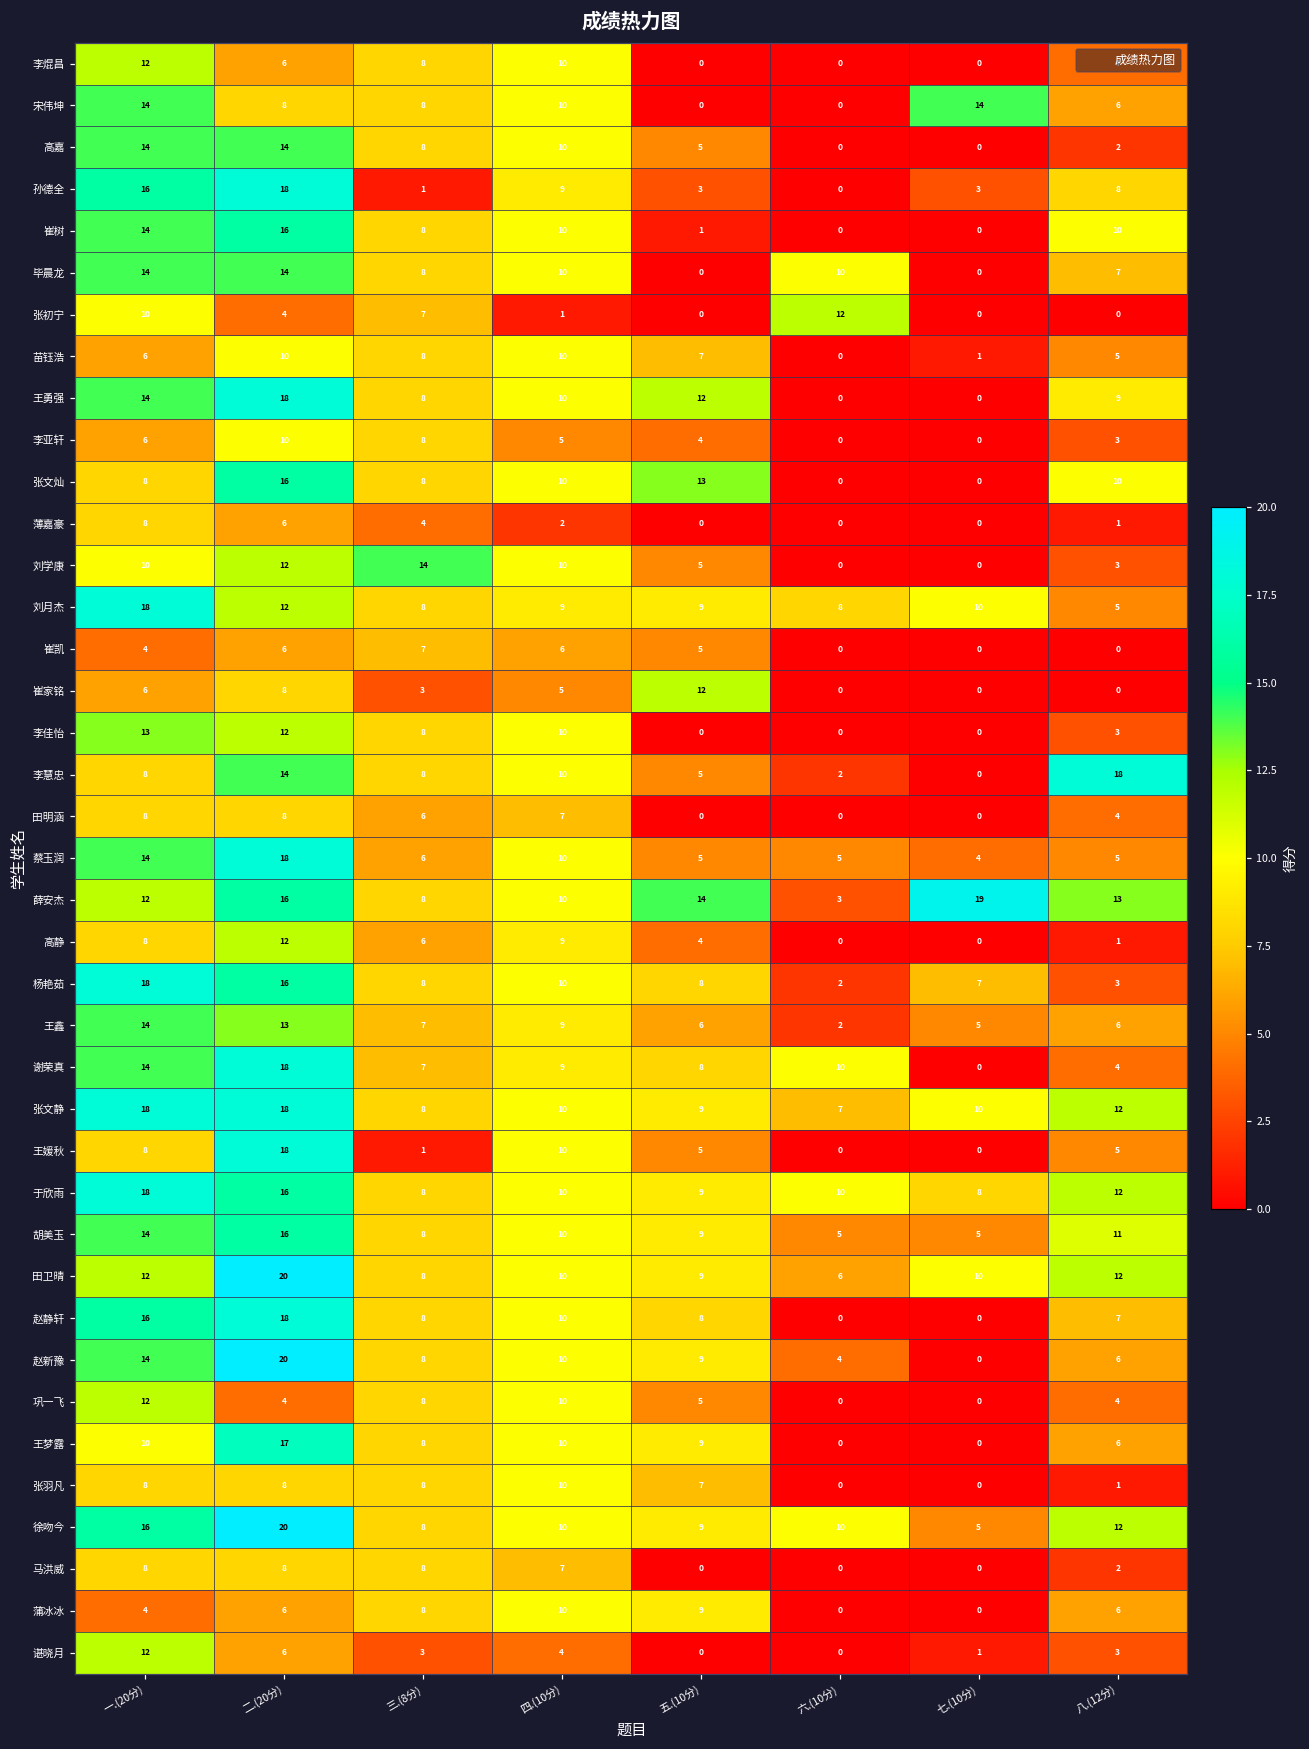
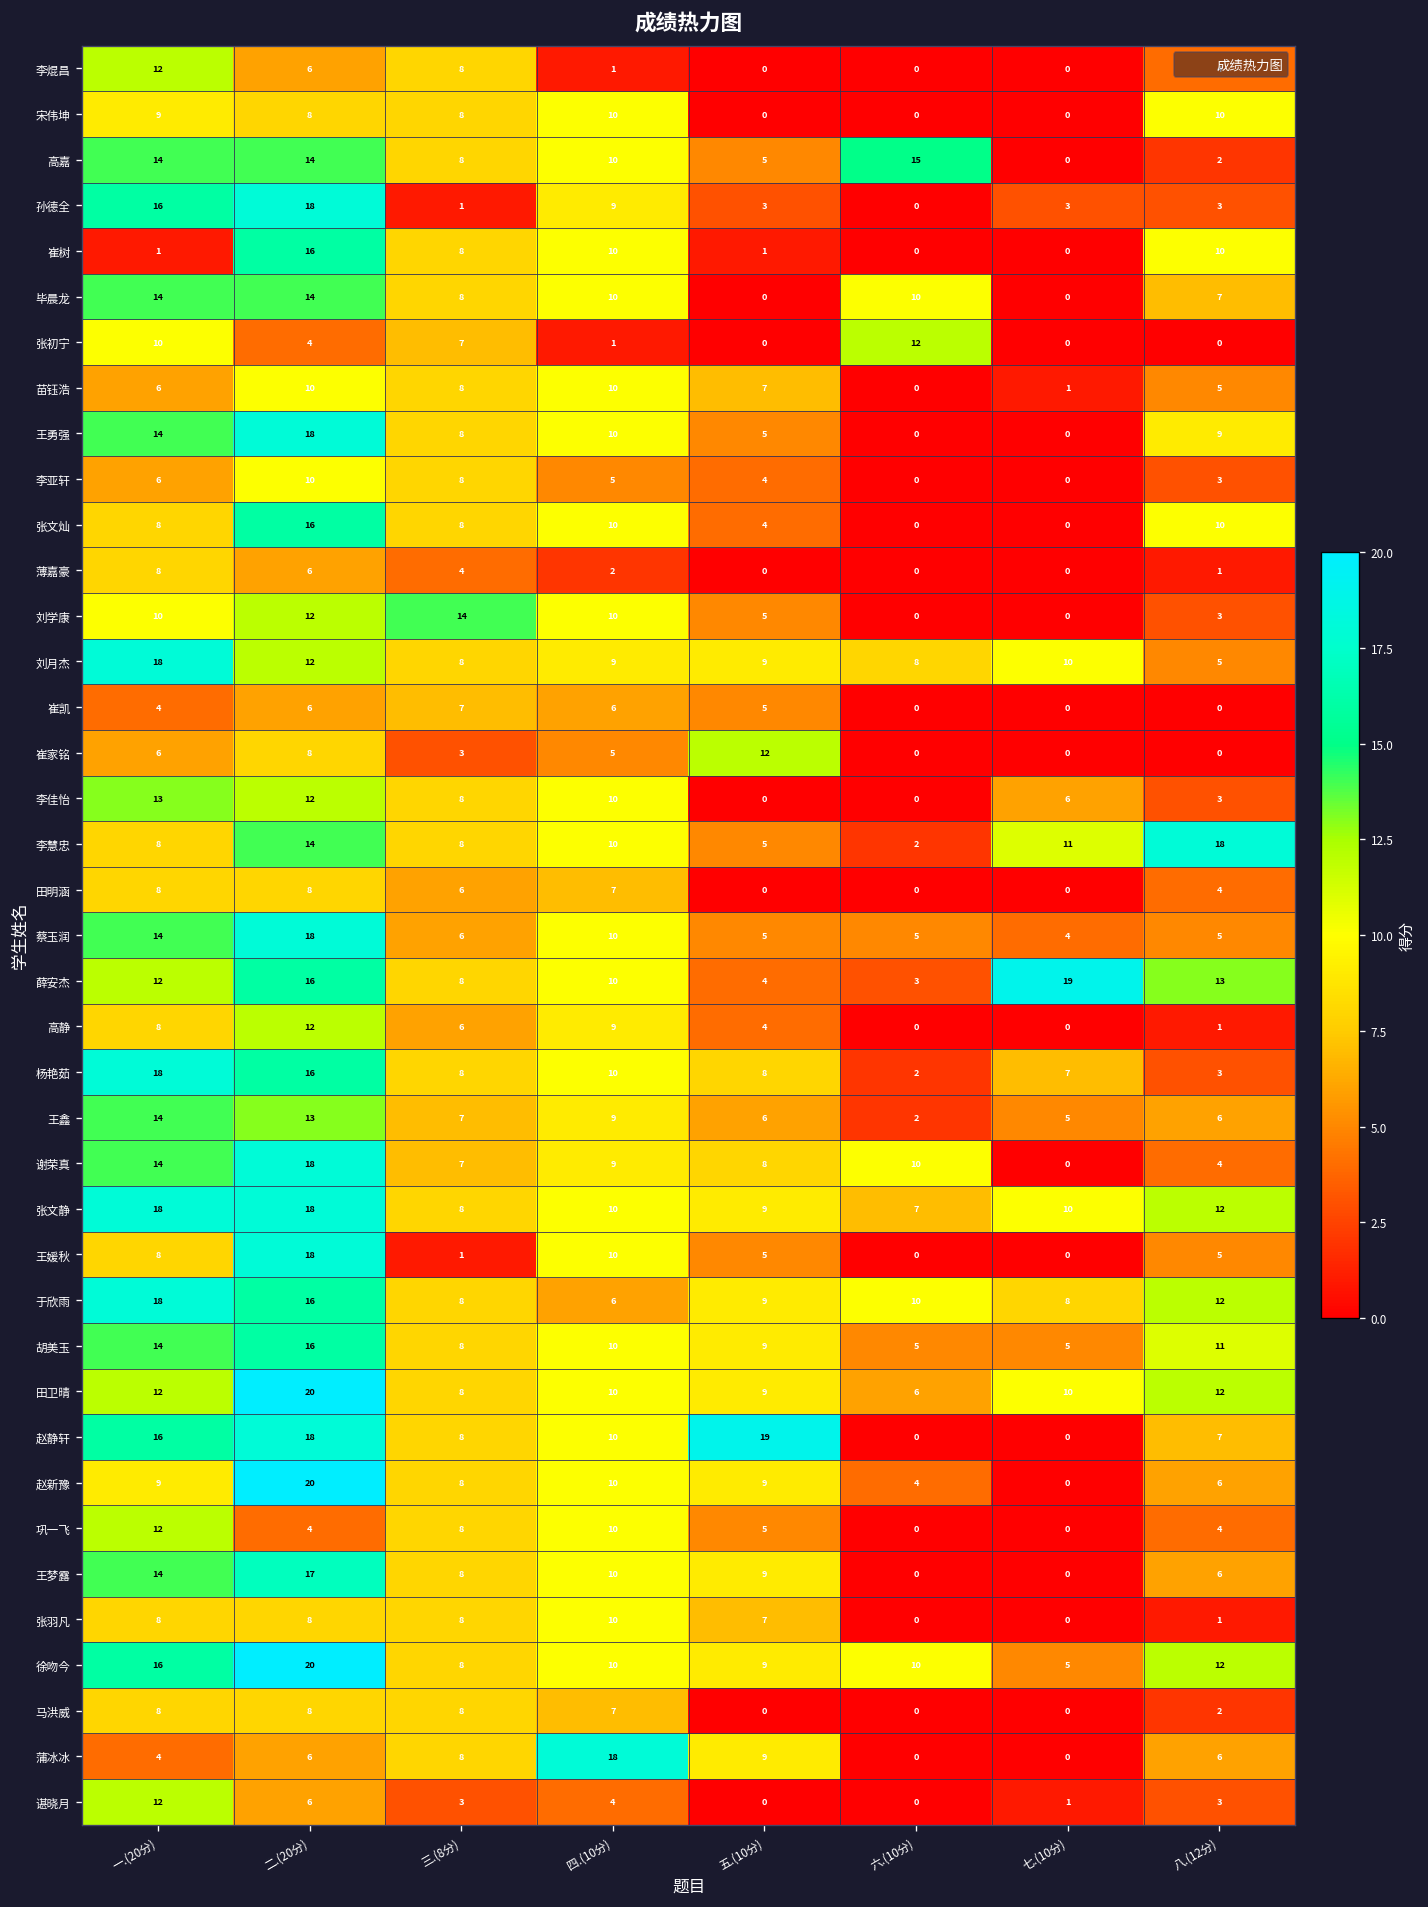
  {
    "李焜昌": {
      "一.(20分)": 12,
      "二.(20分)": 6,
      "三.(8分)": 8,
-     "四.(10分)": 10,
+     "四.(10分)": 1,
      "五.(10分)": 0,
      "六.(10分)": 0,
      "七.(10分)": 0
    },
    "宋伟坤": {
-     "一.(20分)": 14,
+     "一.(20分)": 9,
      "二.(20分)": 8,
      "三.(8分)": 8,
      "四.(10分)": 10,
      "五.(10分)": 0,
      "六.(10分)": 0,
-     "七.(10分)": 14,
-     "八.(12分)": 6
+     "七.(10分)": 0,
+     "八.(12分)": 10
    },
    "高嘉": {
      "一.(20分)": 14,
      "二.(20分)": 14,
      "三.(8分)": 8,
      "四.(10分)": 10,
      "五.(10分)": 5,
-     "六.(10分)": 0,
+     "六.(10分)": 15,
      "七.(10分)": 0,
      "八.(12分)": 2
    },
    "孙德全": {
      "一.(20分)": 16,
      "二.(20分)": 18,
      "三.(8分)": 1,
      "四.(10分)": 9,
      "五.(10分)": 3,
      "六.(10分)": 0,
      "七.(10分)": 3,
-     "八.(12分)": 8
+     "八.(12分)": 3
    },
    "崔树": {
-     "一.(20分)": 14,
+     "一.(20分)": 1,
      "二.(20分)": 16,
      "三.(8分)": 8,
      "四.(10分)": 10,
      "五.(10分)": 1,
      "六.(10分)": 0,
      "七.(10分)": 0,
      "八.(12分)": 10
    },
    "王勇强": {
      "一.(20分)": 14,
      "二.(20分)": 18,
      "三.(8分)": 8,
      "四.(10分)": 10,
-     "五.(10分)": 12,
+     "五.(10分)": 5,
      "六.(10分)": 0,
      "七.(10分)": 0,
      "八.(12分)": 9
    },
    "张文灿": {
      "一.(20分)": 8,
      "二.(20分)": 16,
      "三.(8分)": 8,
      "四.(10分)": 10,
-     "五.(10分)": 13,
+     "五.(10分)": 4,
      "六.(10分)": 0,
      "七.(10分)": 0,
      "八.(12分)": 10
    },
    "李佳怡": {
      "一.(20分)": 13,
      "二.(20分)": 12,
      "三.(8分)": 8,
      "四.(10分)": 10,
      "五.(10分)": 0,
      "六.(10分)": 0,
-     "七.(10分)": 0,
+     "七.(10分)": 6,
      "八.(12分)": 3
    },
    "李慧忠": {
      "一.(20分)": 8,
      "二.(20分)": 14,
      "三.(8分)": 8,
      "四.(10分)": 10,
      "五.(10分)": 5,
      "六.(10分)": 2,
-     "七.(10分)": 0,
+     "七.(10分)": 11,
      "八.(12分)": 18
    },
    "薛安杰": {
      "一.(20分)": 12,
      "二.(20分)": 16,
      "三.(8分)": 8,
      "四.(10分)": 10,
-     "五.(10分)": 14,
+     "五.(10分)": 4,
      "六.(10分)": 3,
      "七.(10分)": 19,
      "八.(12分)": 13
    },
    "于欣雨": {
      "一.(20分)": 18,
      "二.(20分)": 16,
      "三.(8分)": 8,
-     "四.(10分)": 10,
+     "四.(10分)": 6,
      "五.(10分)": 9,
      "六.(10分)": 10,
      "七.(10分)": 8,
      "八.(12分)": 12
    },
    "赵静轩": {
      "一.(20分)": 16,
      "二.(20分)": 18,
      "三.(8分)": 8,
      "四.(10分)": 10,
-     "五.(10分)": 8,
+     "五.(10分)": 19,
      "六.(10分)": 0,
      "七.(10分)": 0,
      "八.(12分)": 7
    },
    "赵新豫": {
-     "一.(20分)": 14,
+     "一.(20分)": 9,
      "二.(20分)": 20,
      "三.(8分)": 8,
      "四.(10分)": 10,
      "五.(10分)": 9,
      "六.(10分)": 4,
      "七.(10分)": 0,
      "八.(12分)": 6
    },
    "王梦露": {
-     "一.(20分)": 10,
+     "一.(20分)": 14,
      "二.(20分)": 17,
      "三.(8分)": 8,
      "四.(10分)": 10,
      "五.(10分)": 9,
      "六.(10分)": 0,
      "七.(10分)": 0,
      "八.(12分)": 6
    },
    "蒲冰冰": {
      "一.(20分)": 4,
      "二.(20分)": 6,
      "三.(8分)": 8,
-     "四.(10分)": 10,
+     "四.(10分)": 18,
      "五.(10分)": 9,
      "六.(10分)": 0,
      "七.(10分)": 0,
      "八.(12分)": 6
    }
  }
